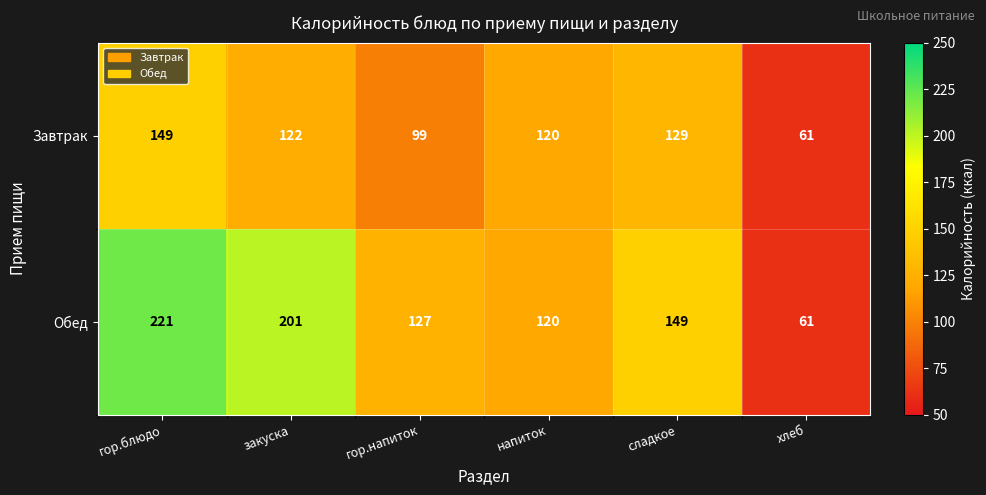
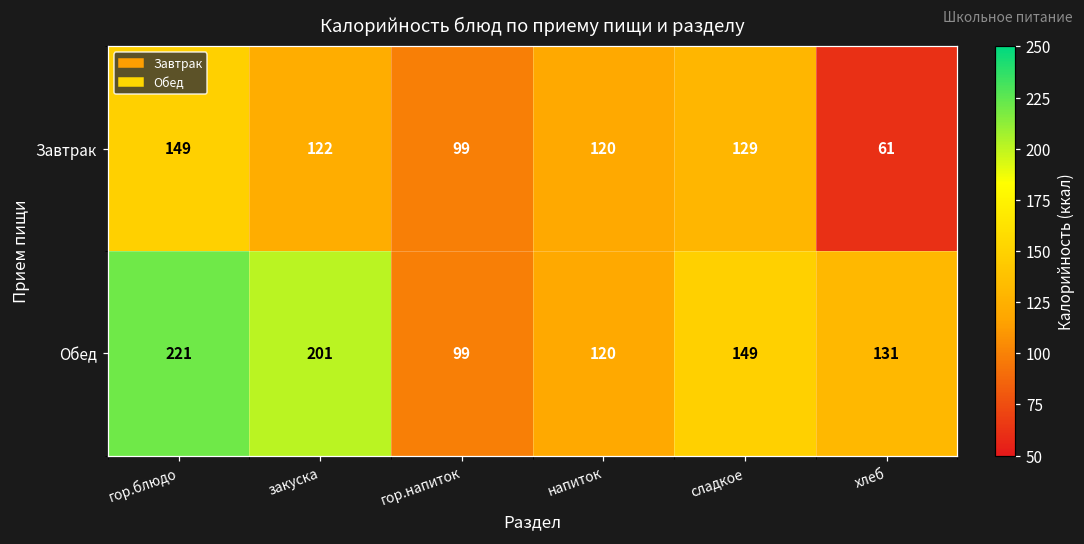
  {
    "Завтрак": {
      "гор.блюдо": 149,
      "закуска": 122,
      "гор.напиток": 99,
      "напиток": 120,
      "сладкое": 129,
      "хлеб": 61
    },
    "Обед": {
      "гор.блюдо": 221,
      "закуска": 201,
-     "гор.напиток": 127,
+     "гор.напиток": 99,
      "напиток": 120,
      "сладкое": 149,
-     "хлеб": 61
+     "хлеб": 131
    }
  }
